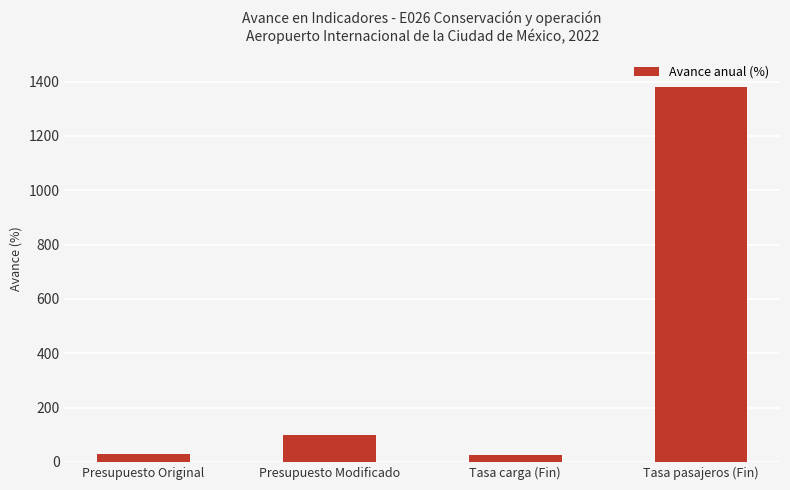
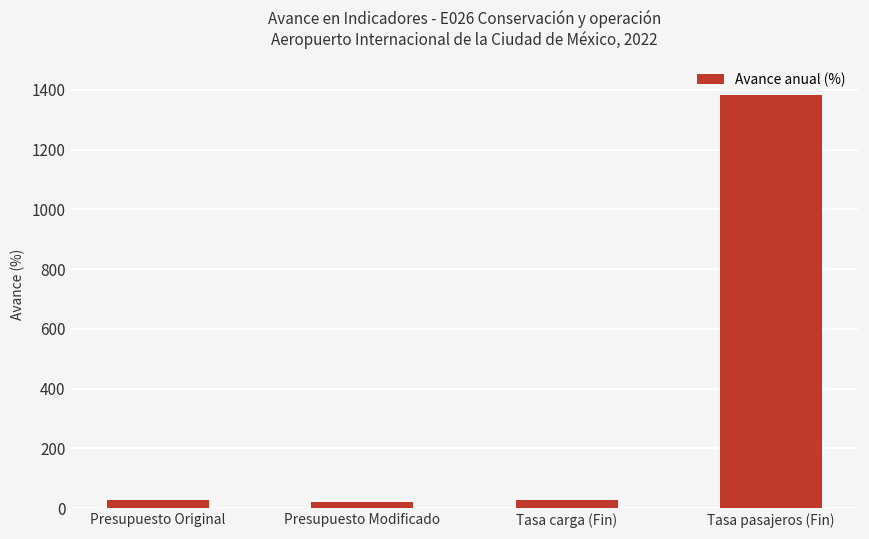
  {
    "Presupuesto Original": 30,
-   "Presupuesto Modificado": 100,
+   "Presupuesto Modificado": 20,
    "Tasa carga (Fin)": 30,
    "Tasa pasajeros (Fin)": 1380
  }
